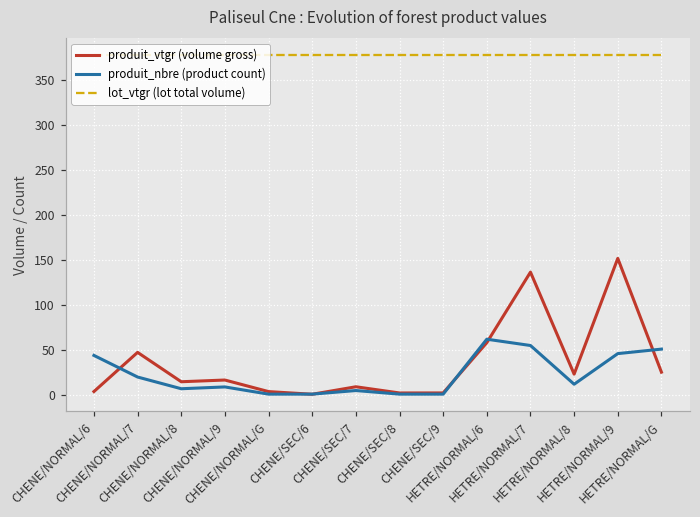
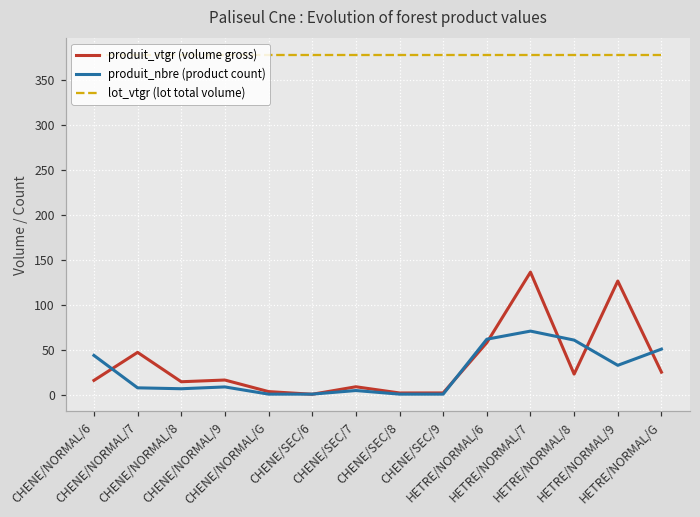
  {
    "produit_vtgr (volume gross)": {
-     "CHENE/NORMAL/6": 0,
+     "CHENE/NORMAL/6": 20,
      "CHENE/NORMAL/7": 50,
      "CHENE/NORMAL/8": 10,
      "CHENE/NORMAL/9": 20,
      "CHENE/SEC/7": 10,
      "HETRE/NORMAL/6": 60,
      "HETRE/NORMAL/7": 140,
      "HETRE/NORMAL/8": 20,
-     "HETRE/NORMAL/9": 150,
+     "HETRE/NORMAL/9": 130,
      "HETRE/NORMAL/G": 30
    },
    "produit_nbre (product count)": {
      "CHENE/NORMAL/6": 40,
-     "CHENE/NORMAL/7": 20,
+     "CHENE/NORMAL/7": 10,
      "CHENE/NORMAL/8": 10,
      "CHENE/NORMAL/9": 10,
      "CHENE/SEC/7": 10,
      "HETRE/NORMAL/6": 60,
-     "HETRE/NORMAL/7": 60,
-     "HETRE/NORMAL/8": 10,
-     "HETRE/NORMAL/9": 50,
+     "HETRE/NORMAL/7": 70,
+     "HETRE/NORMAL/8": 60,
+     "HETRE/NORMAL/9": 30,
      "HETRE/NORMAL/G": 50
    },
    "lot_vtgr (lot total volume)": {
      "CHENE/SEC/6": 380,
      "CHENE/SEC/7": 380,
      "CHENE/SEC/8": 380,
      "CHENE/SEC/9": 380,
      "HETRE/NORMAL/6": 380,
      "HETRE/NORMAL/7": 380,
      "HETRE/NORMAL/8": 380,
      "HETRE/NORMAL/9": 380,
      "HETRE/NORMAL/G": 380
    }
  }
